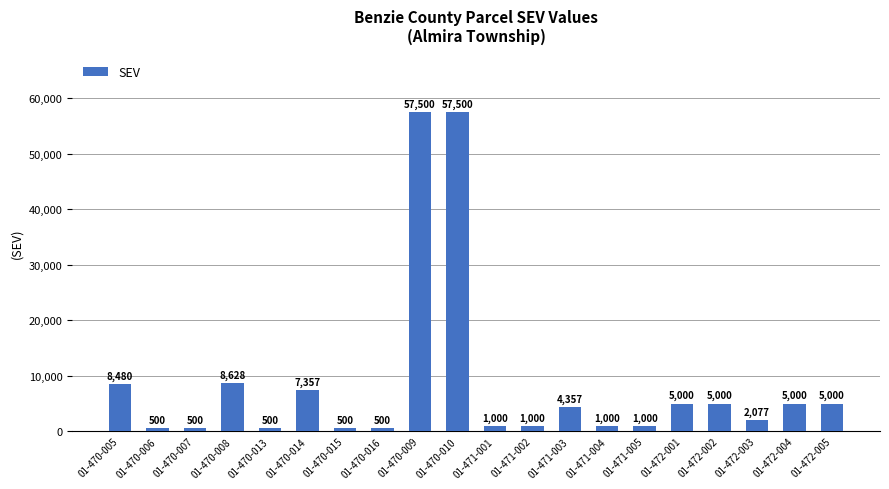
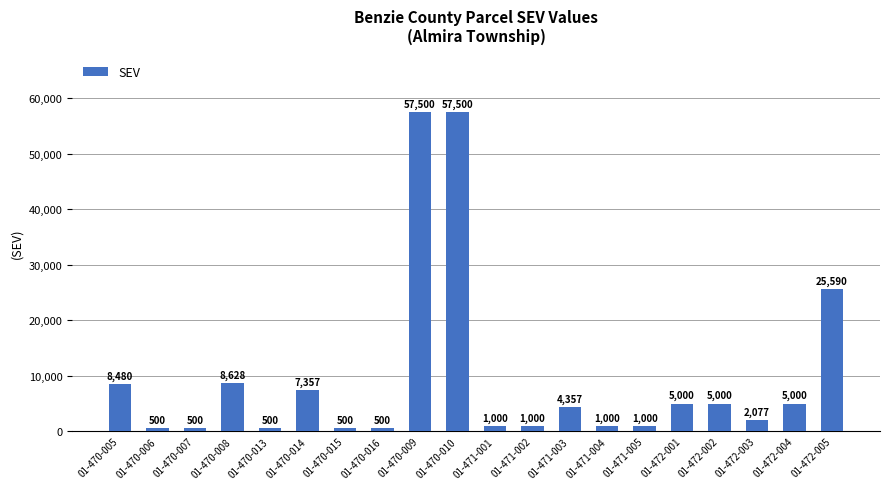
  {
    "01-470-005": "8,480",
    "01-470-006": "500",
    "01-470-007": "500",
    "01-470-008": "8,628",
    "01-470-013": "500",
    "01-470-014": "7,357",
    "01-470-015": "500",
    "01-470-016": "500",
    "01-470-009": "57,500",
    "01-470-010": "57,500",
    "01-471-001": "1,000",
    "01-471-002": "1,000",
    "01-471-003": "4,357",
    "01-471-004": "1,000",
    "01-471-005": "1,000",
    "01-472-001": "5,000",
    "01-472-002": "5,000",
    "01-472-003": "2,077",
    "01-472-004": "5,000",
-   "01-472-005": "5,000"
+   "01-472-005": "25,590"
  }
